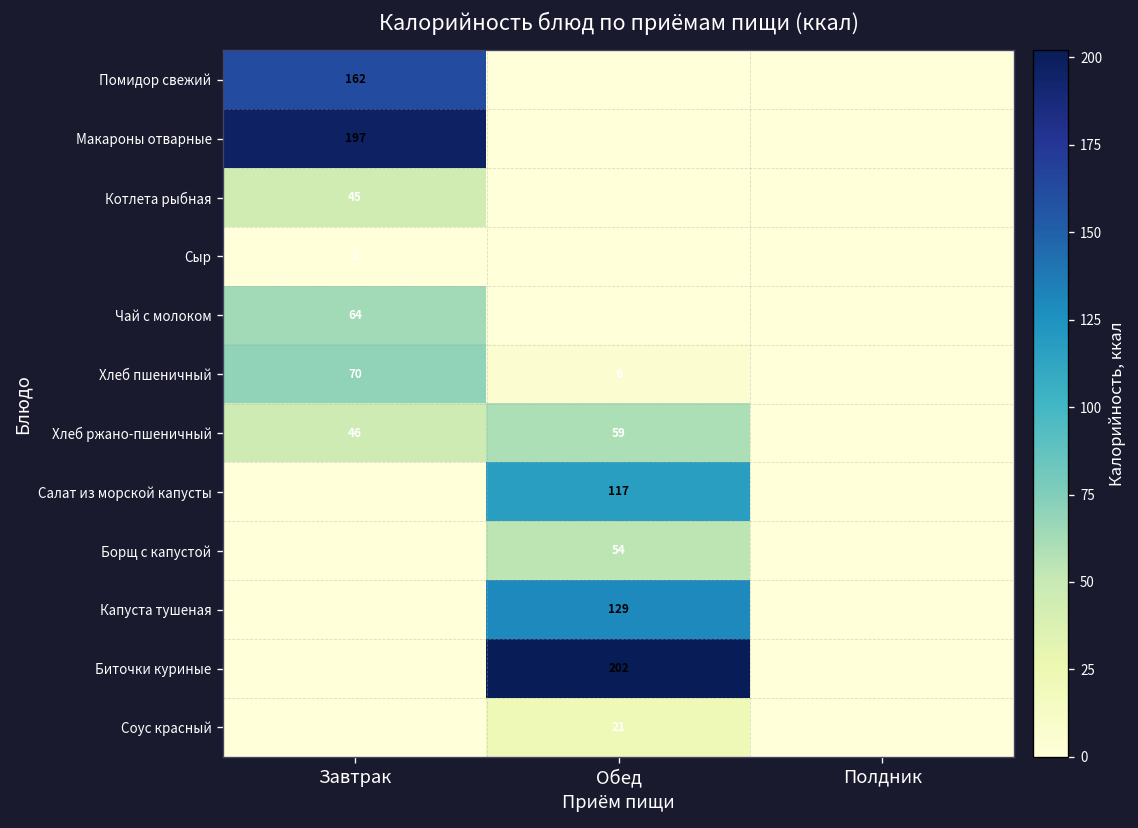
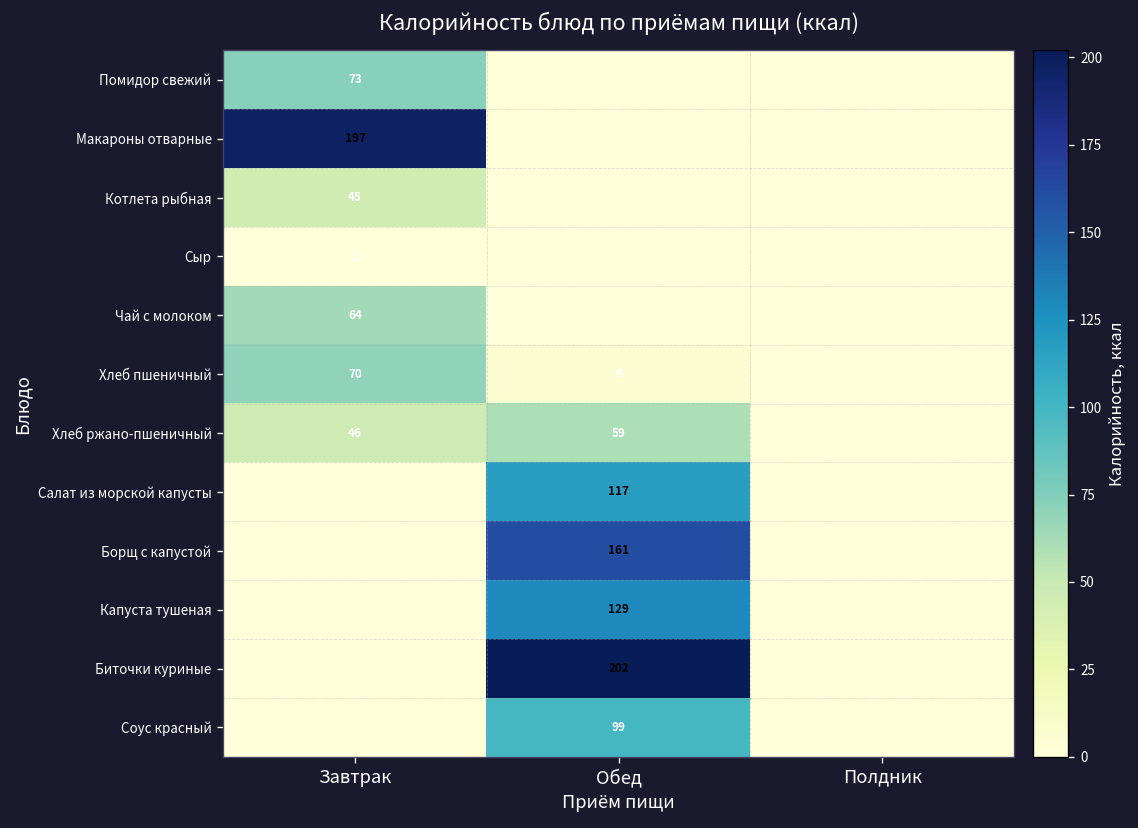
  {
    "Помидор свежий": {
-     "Завтрак": 162
+     "Завтрак": 73
    },
    "Макароны отварные": {
      "Завтрак": 197
    },
    "Котлета рыбная": {
      "Завтрак": 45
    },
    "Чай с молоком": {
      "Завтрак": 64
    },
    "Хлеб пшеничный": {
      "Завтрак": 70
    },
    "Хлеб ржано-пшеничный": {
      "Завтрак": 46,
      "Обед": 59
    },
    "Салат из морской капусты": {
      "Обед": 117
    },
    "Борщ с капустой": {
-     "Обед": 54
+     "Обед": 161
    },
    "Капуста тушеная": {
      "Обед": 129
    },
    "Биточки куриные": {
      "Обед": 202
    },
    "Соус красный": {
-     "Обед": 21
+     "Обед": 99
    }
  }
